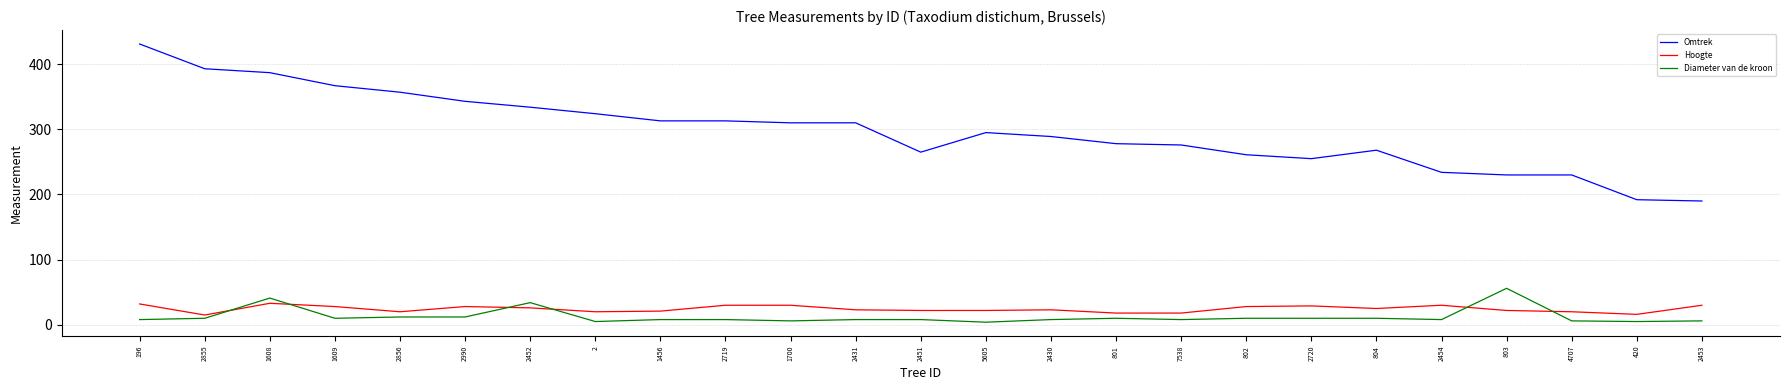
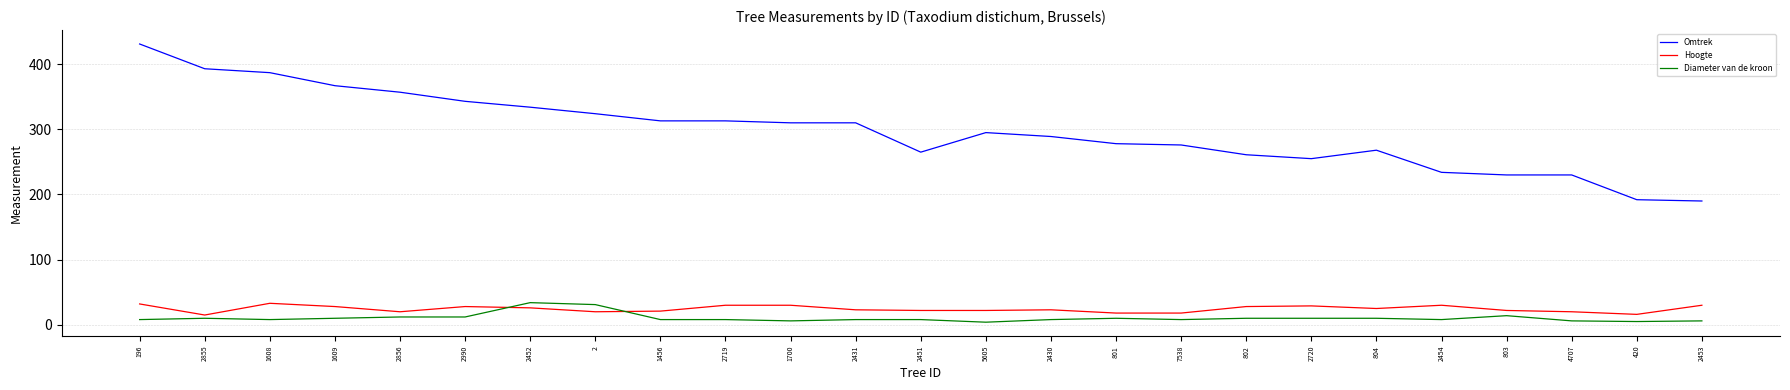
  {
    "Omtrek": {
      "196": 430,
      "2855": 390,
      "1608": 390,
      "1609": 370,
      "2856": 360,
      "2990": 340,
      "2452": 330,
      "2": 320,
      "1456": 310,
      "2719": 310,
      "1700": 310,
      "2431": 310,
      "2451": 270,
      "5605": 300,
      "2430": 290,
      "801": 280,
      "7538": 280,
      "802": 260,
      "2720": 260,
      "804": 270,
      "2454": 230,
      "803": 230,
      "4707": 230,
      "420": 190,
      "2453": 190
    },
    "Hoogte": {
      "196": 30,
      "2855": 20,
      "1608": 30,
      "1609": 30,
      "2856": 20,
      "2990": 30,
      "2452": 30,
      "2": 20,
      "1456": 20,
      "2719": 30,
      "1700": 30,
      "2431": 20,
      "2451": 20,
      "5605": 20,
      "2430": 20,
      "801": 20,
      "7538": 20,
      "802": 30,
      "2720": 30,
      "804": 30,
      "2454": 30,
      "803": 20,
      "4707": 20,
      "420": 20,
      "2453": 30
    },
    "Diameter van de kroon": {
      "196": 10,
      "2855": 10,
-     "1608": 40,
+     "1608": 10,
      "1609": 10,
      "2856": 10,
      "2990": 10,
      "2452": 30,
-     "2": 10,
+     "2": 30,
      "1456": 10,
      "2719": 10,
      "1700": 10,
      "2431": 10,
      "2451": 10,
      "5605": 0,
      "2430": 10,
      "801": 10,
      "7538": 10,
      "802": 10,
      "2720": 10,
      "804": 10,
      "2454": 10,
-     "803": 60,
+     "803": 10,
      "4707": 10,
      "420": 10,
      "2453": 10
    }
  }
